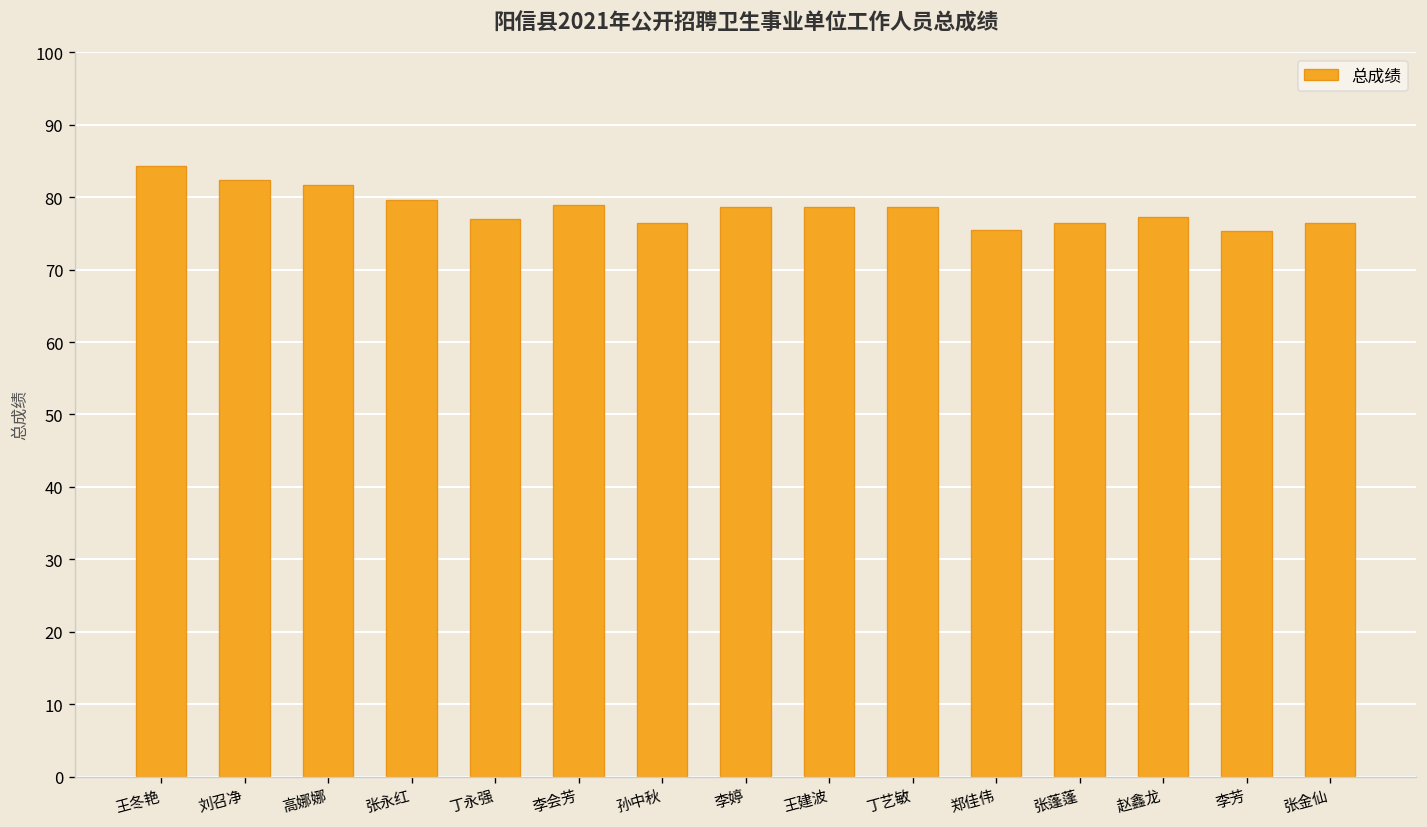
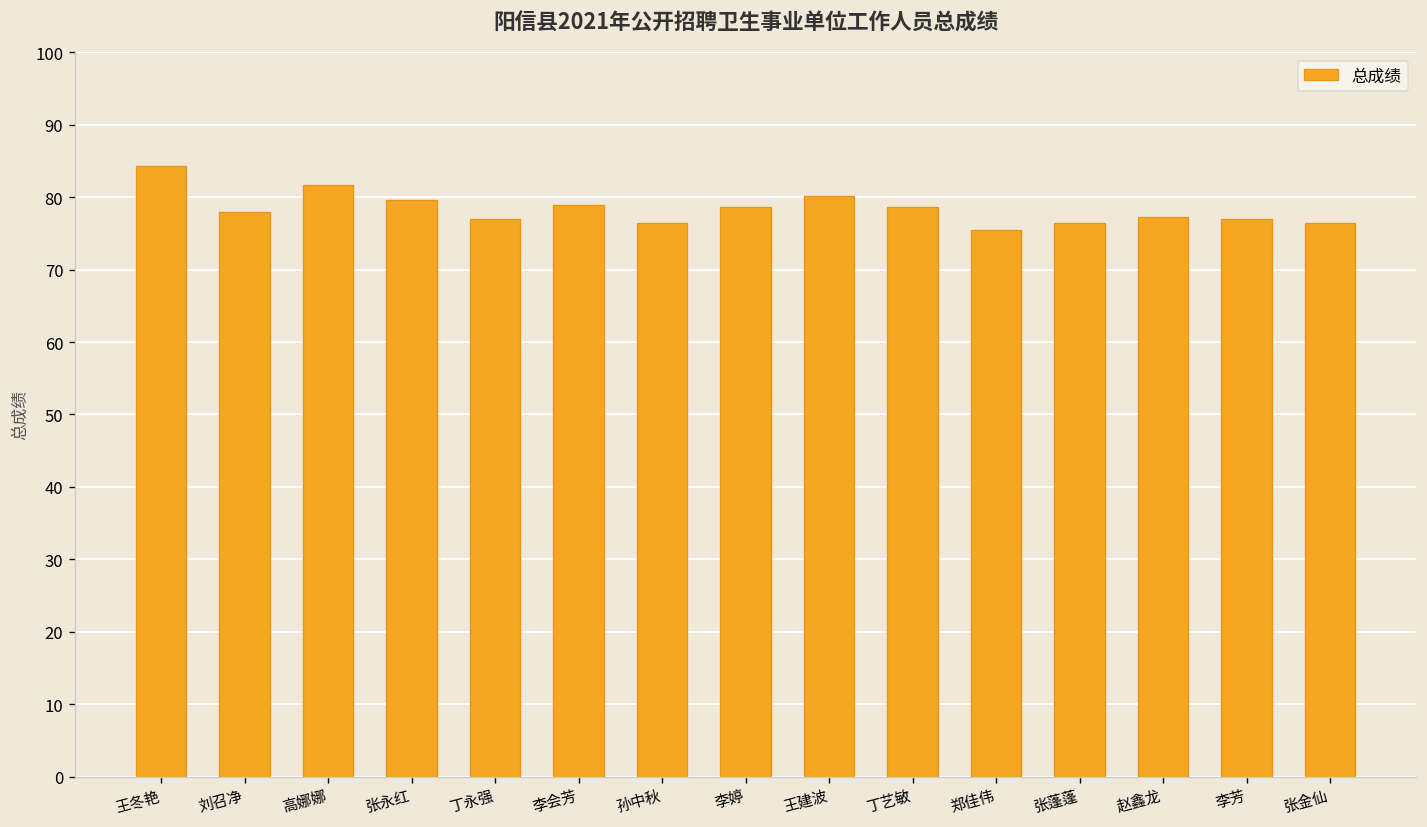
  {
    "王冬艳": 84,
-   "刘召净": 82,
+   "刘召净": 78,
    "高娜娜": 82,
    "张永红": 80,
    "丁永强": 77,
    "李会芳": 79,
    "孙中秋": 77,
    "李婷": 79,
-   "王建波": 79,
+   "王建波": 80,
    "丁艺敏": 79,
    "郑佳伟": 76,
    "张蓬蓬": 76,
    "赵鑫龙": 77,
-   "李芳": 75,
+   "李芳": 77,
    "张金仙": 76
  }
